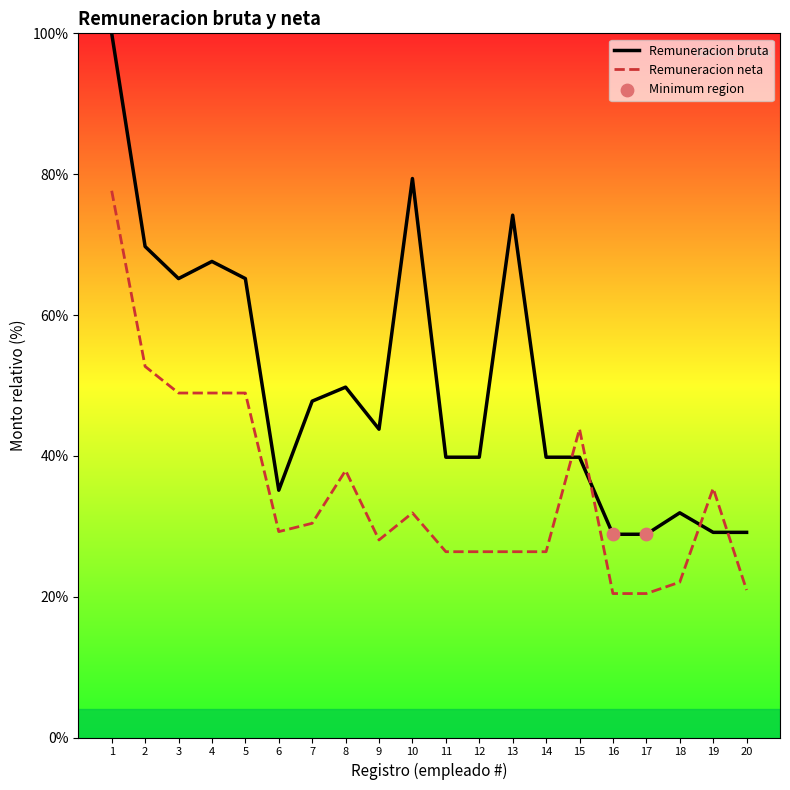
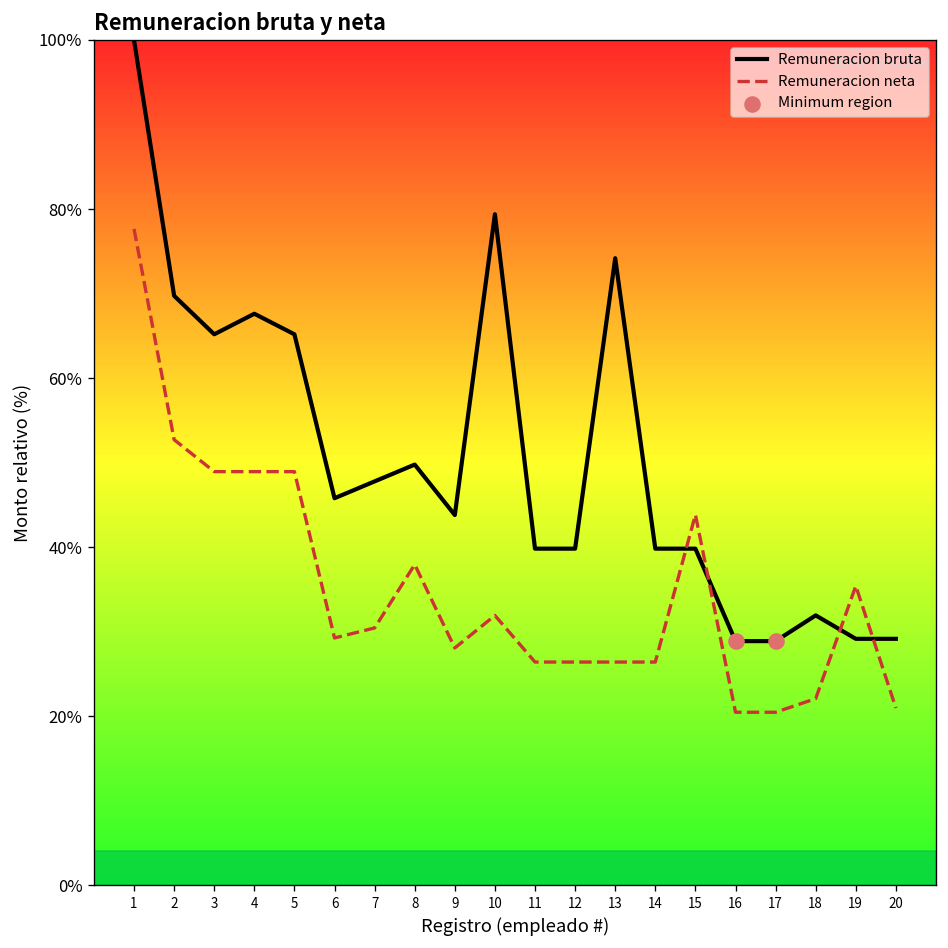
  {
    "Remuneracion bruta": {
      "1": "100%",
      "2": "70%",
      "3": "65%",
      "4": "68%",
      "5": "65%",
-     "6": "35%",
+     "6": "46%",
      "7": "48%",
      "8": "50%",
      "9": "44%",
      "10": "79%",
      "11": "40%",
      "12": "40%",
      "13": "74%",
      "14": "40%",
      "15": "40%",
      "18": "32%",
      "19": "29%",
      "20": "29%"
    },
    "Remuneracion neta": {
      "1": "78%",
      "2": "53%",
      "3": "49%",
      "4": "49%",
      "5": "49%",
      "6": "29%",
      "7": "30%",
      "8": "38%",
      "9": "28%",
      "10": "32%",
      "11": "26%",
      "12": "26%",
      "13": "26%",
      "14": "26%",
      "15": "44%",
      "16": "20%",
      "17": "20%",
      "18": "22%",
      "19": "35%",
      "20": "21%"
    }
  }
